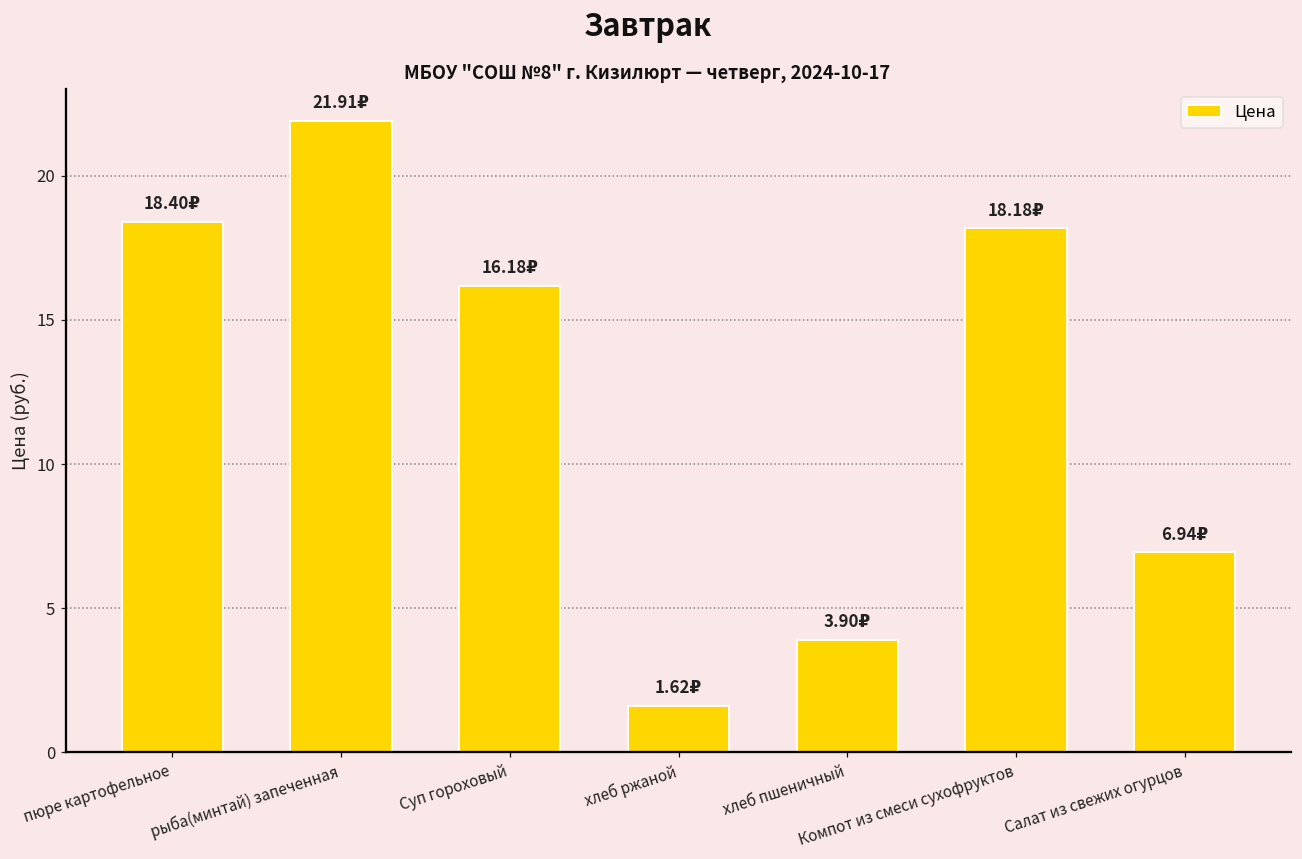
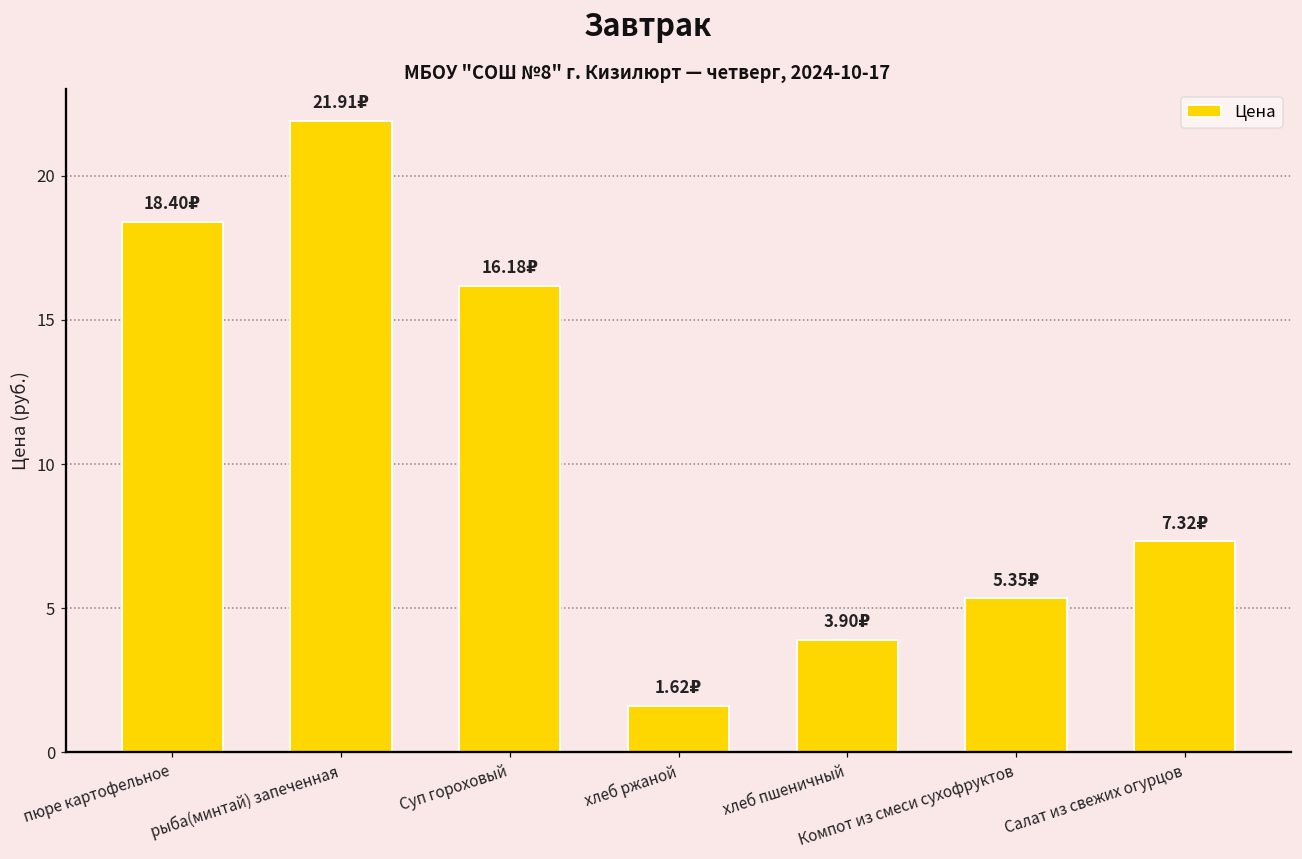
  {
    "пюре картофельное": "18.40₽",
    "рыба(минтай) запеченная": "21.91₽",
    "Суп гороховый": "16.18₽",
    "хлеб ржаной": "1.62₽",
    "хлеб пшеничный": "3.90₽",
-   "Компот из смеси сухофруктов": "18.18₽",
-   "Салат из свежих огурцов": "6.94₽"
+   "Компот из смеси сухофруктов": "5.35₽",
+   "Салат из свежих огурцов": "7.32₽"
  }
